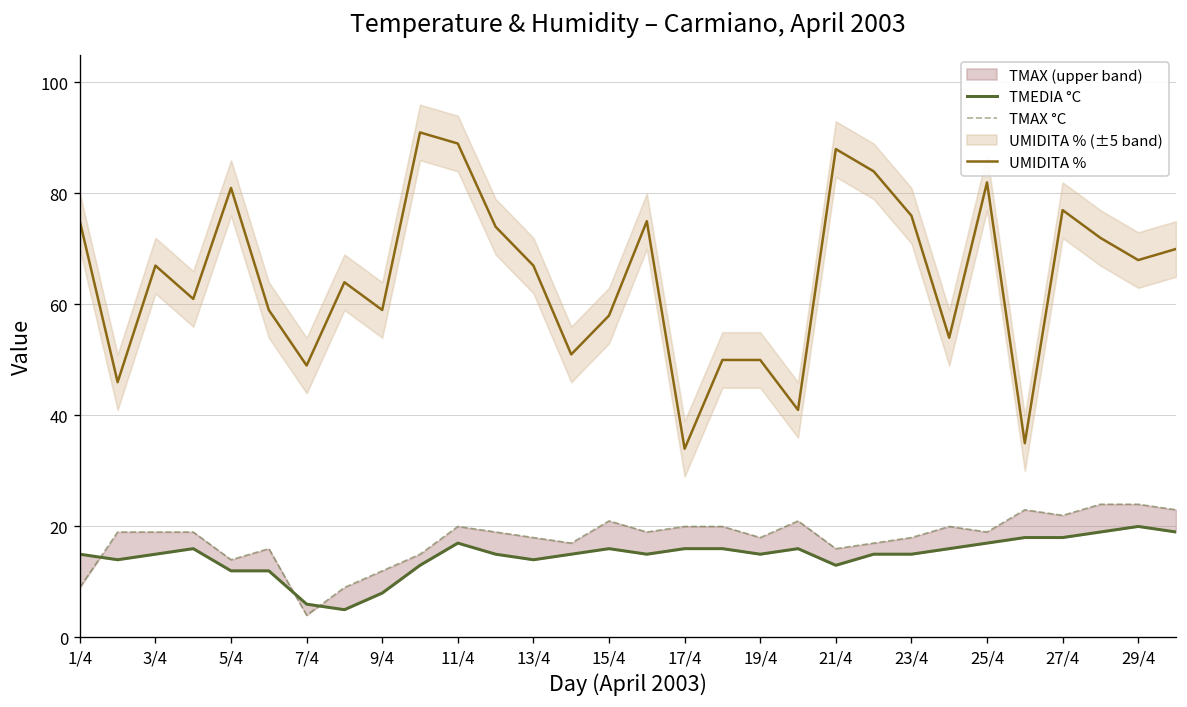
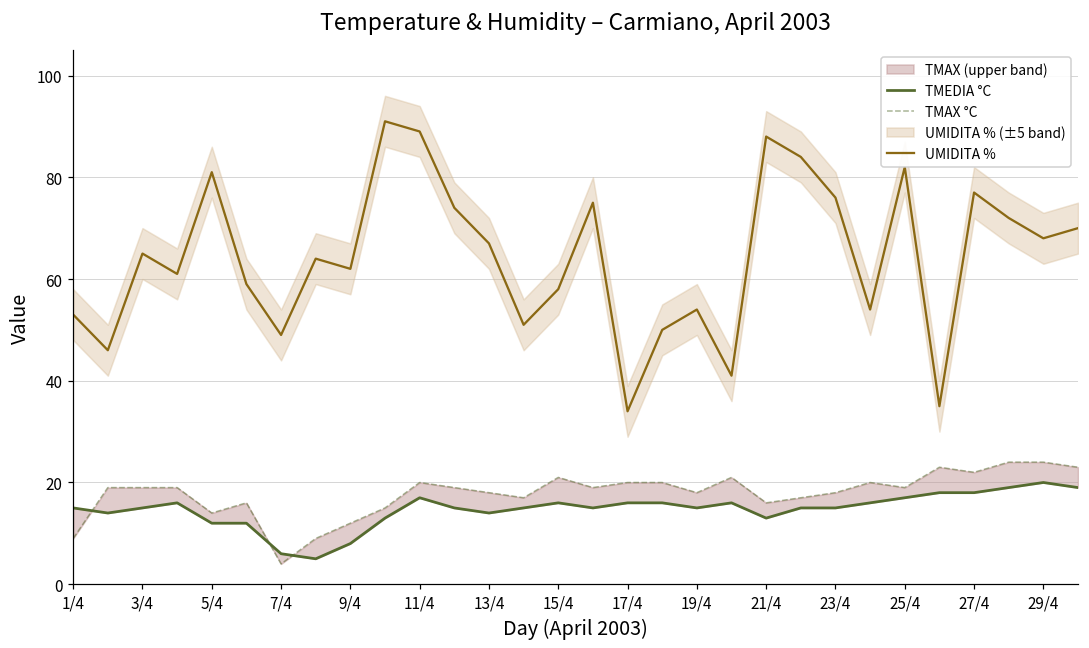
  {
    "UMIDITA %": {
-     "1/4": 75,
-     "3/4": 67,
+     "1/4": 53,
+     "3/4": 65,
      "5/4": 81,
      "7/4": 49,
-     "9/4": 59,
+     "9/4": 62,
      "11/4": 89,
      "13/4": 67,
      "15/4": 58,
      "17/4": 34,
-     "19/4": 50,
+     "19/4": 54,
      "21/4": 88,
      "23/4": 76,
      "27/4": 77,
      "29/4": 68
    }
  }
